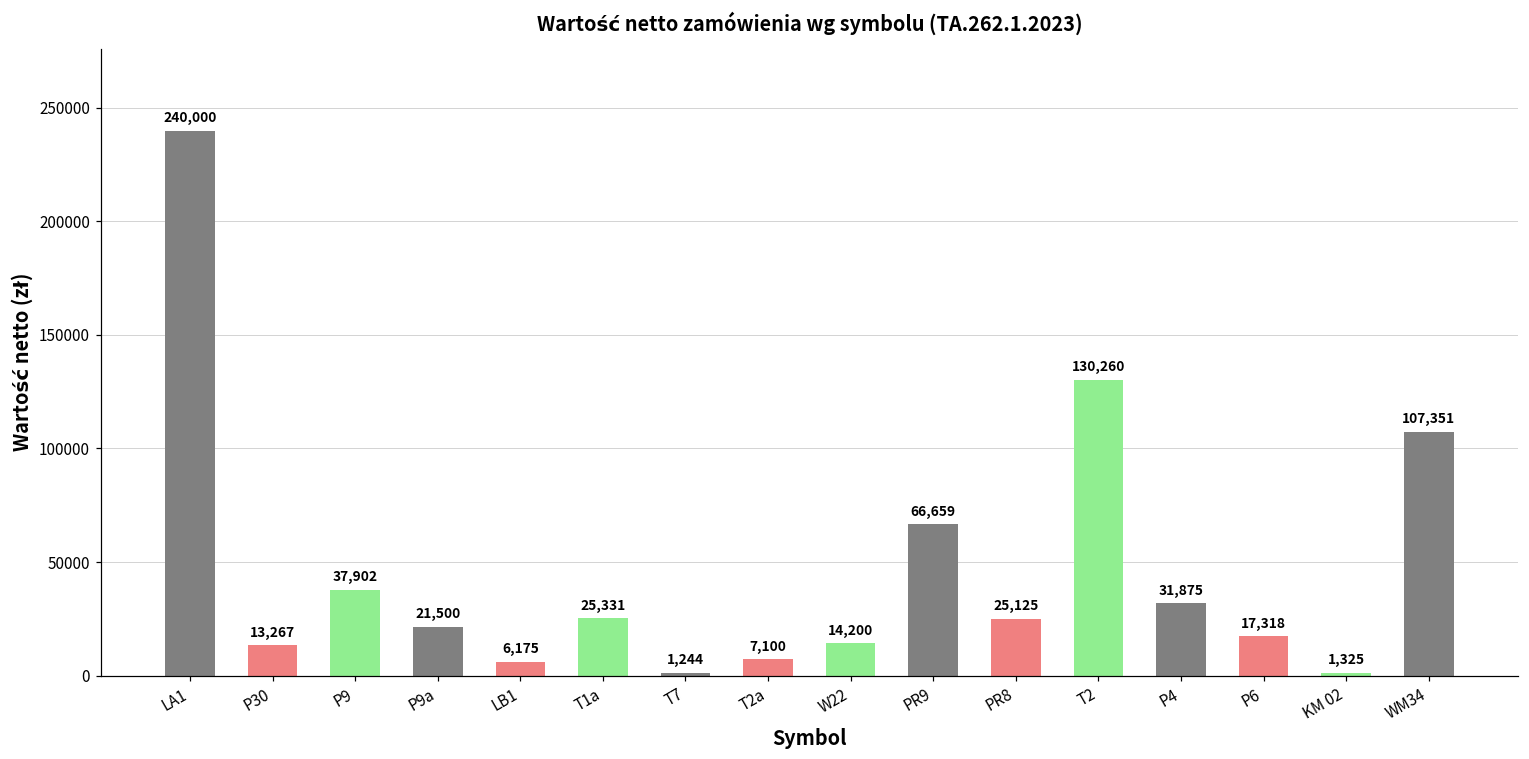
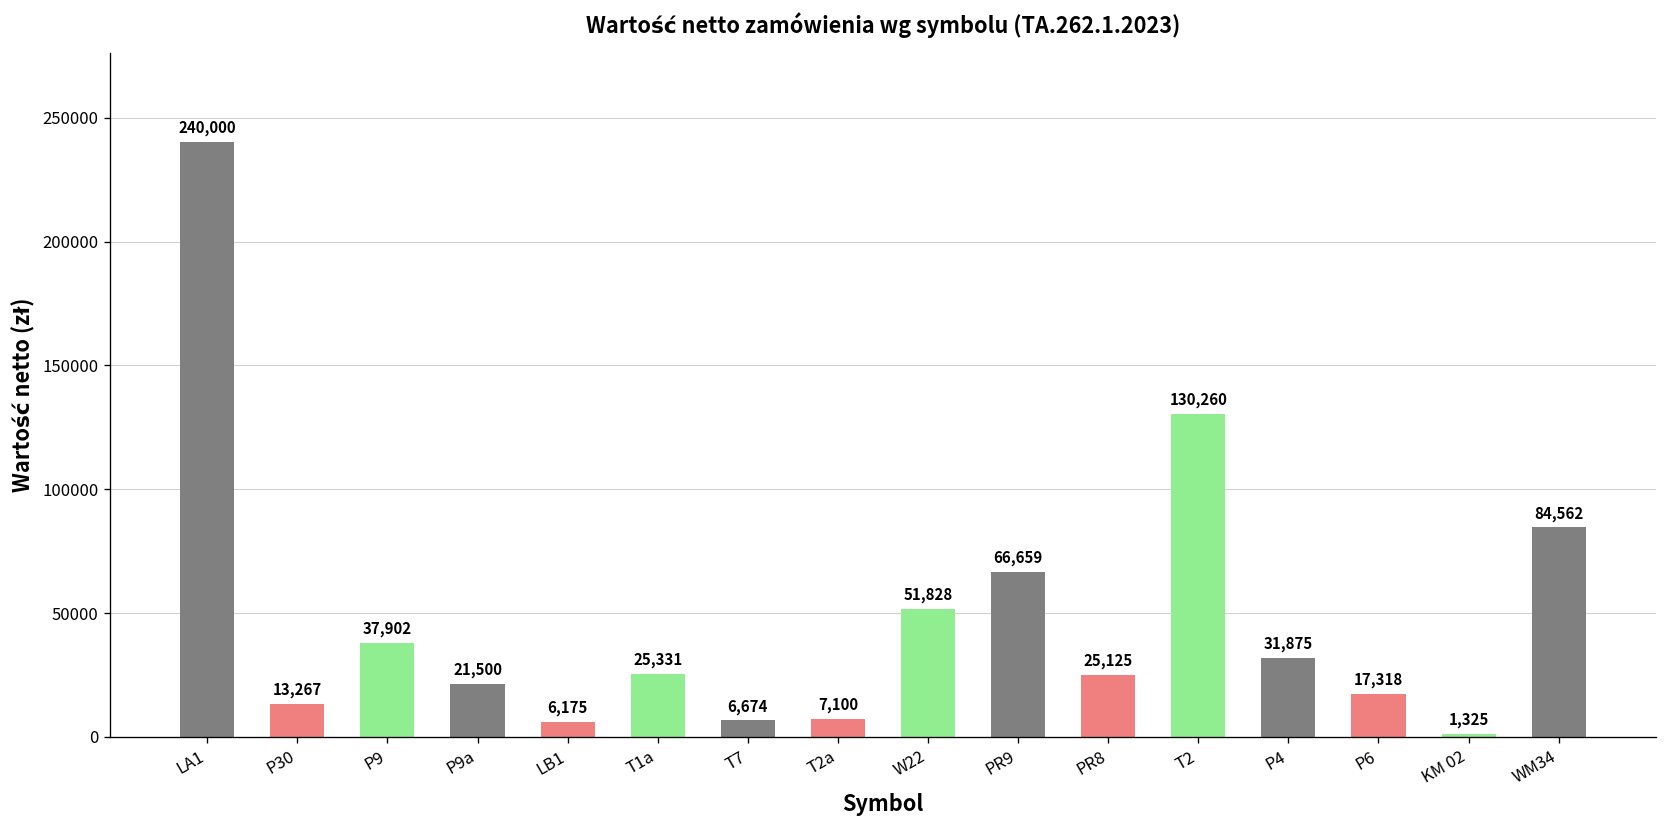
  {
    "LA1": "240,000",
    "P30": "13,267",
    "P9": "37,902",
    "P9a": "21,500",
    "LB1": "6,175",
    "T1a": "25,331",
-   "T7": "1,244",
+   "T7": "6,674",
    "T2a": "7,100",
-   "W22": "14,200",
+   "W22": "51,828",
    "PR9": "66,659",
    "PR8": "25,125",
    "T2": "130,260",
    "P4": "31,875",
    "P6": "17,318",
    "KM 02": "1,325",
-   "WM34": "107,351"
+   "WM34": "84,562"
  }
